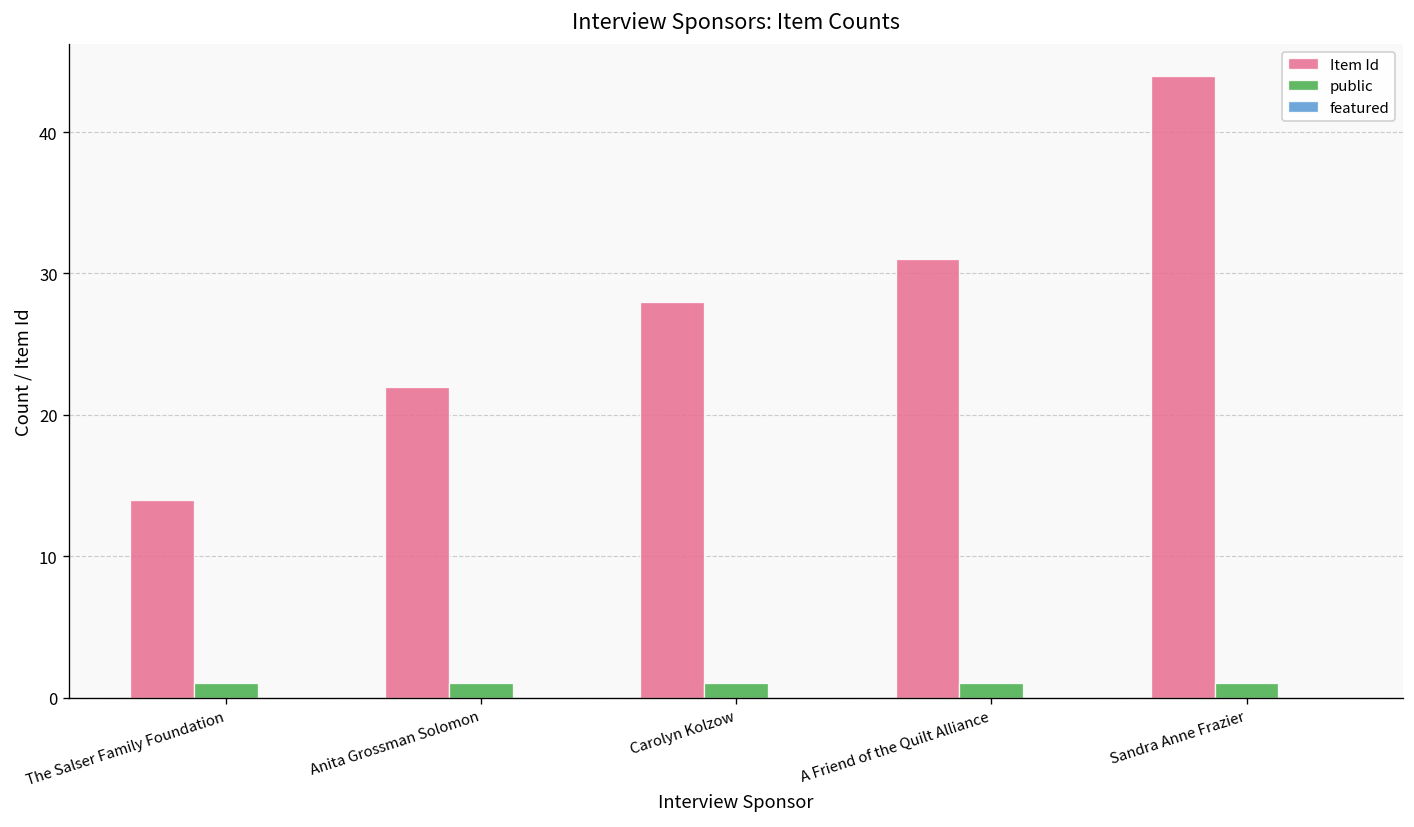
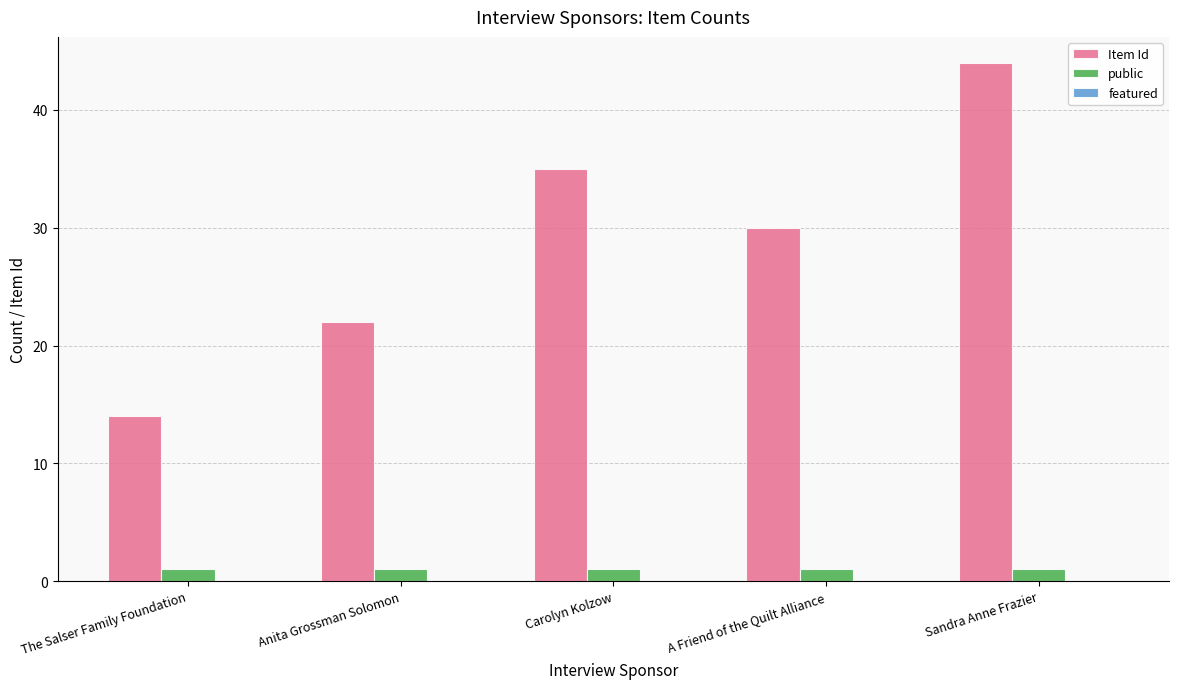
  {
    "Item Id": {
      "The Salser Family Foundation": 14,
      "Anita Grossman Solomon": 22,
-     "Carolyn Kolzow": 28,
-     "A Friend of the Quilt Alliance": 31,
+     "Carolyn Kolzow": 35,
+     "A Friend of the Quilt Alliance": 30,
      "Sandra Anne Frazier": 44
    },
    "public": {
      "The Salser Family Foundation": 1,
      "Anita Grossman Solomon": 1,
      "Carolyn Kolzow": 1,
      "A Friend of the Quilt Alliance": 1,
      "Sandra Anne Frazier": 1
    },
    "featured": {
      "The Salser Family Foundation": 0,
      "Anita Grossman Solomon": 0,
      "Carolyn Kolzow": 0,
      "A Friend of the Quilt Alliance": 0,
      "Sandra Anne Frazier": 0
    }
  }
